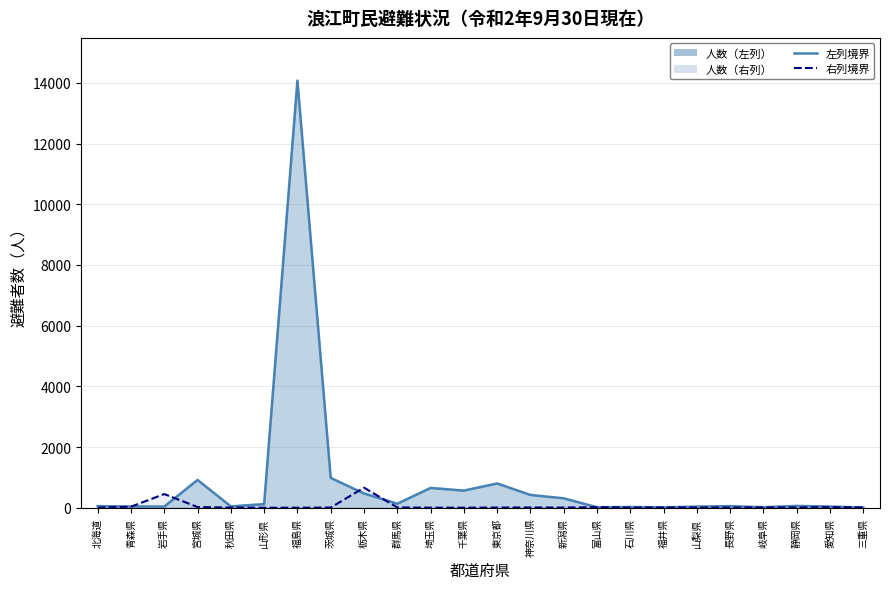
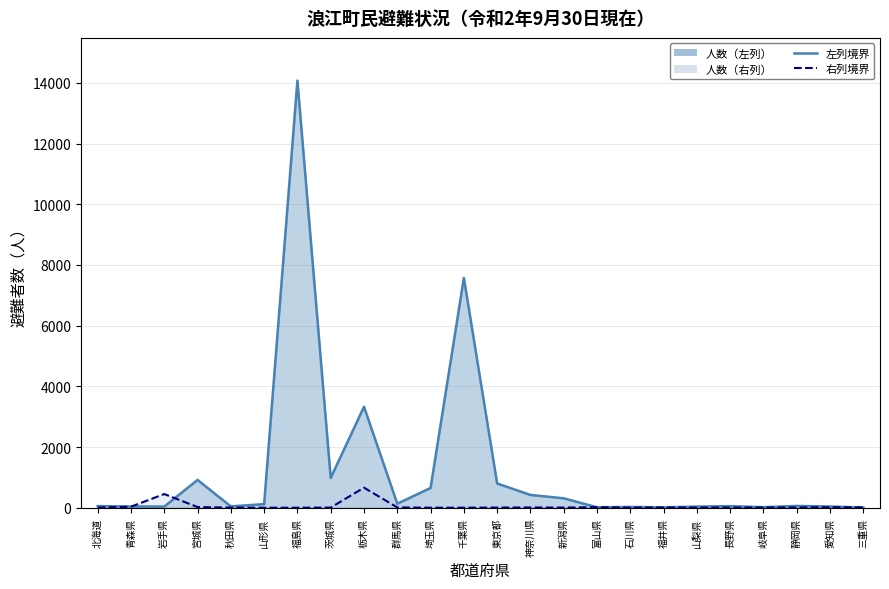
  {
    "人数（左列）": {
      "岩手県": 0,
      "宮城県": 900,
      "山形県": 100,
      "福島県": 14100,
      "茨城県": 1000,
-     "栃木県": 500,
+     "栃木県": 3300,
      "群馬県": 100,
      "埼玉県": 700,
-     "千葉県": 600,
+     "千葉県": 7600,
      "東京都": 800,
      "神奈川県": 400,
      "新潟県": 300
    },
    "人数（右列）": {
      "岩手県": 500,
      "宮城県": 0,
      "山形県": 0,
      "福島県": 0,
      "茨城県": 0,
      "栃木県": 700,
      "群馬県": 0,
      "埼玉県": 0,
      "千葉県": 0,
      "東京都": 0,
      "神奈川県": 0,
      "新潟県": 0
    }
  }
